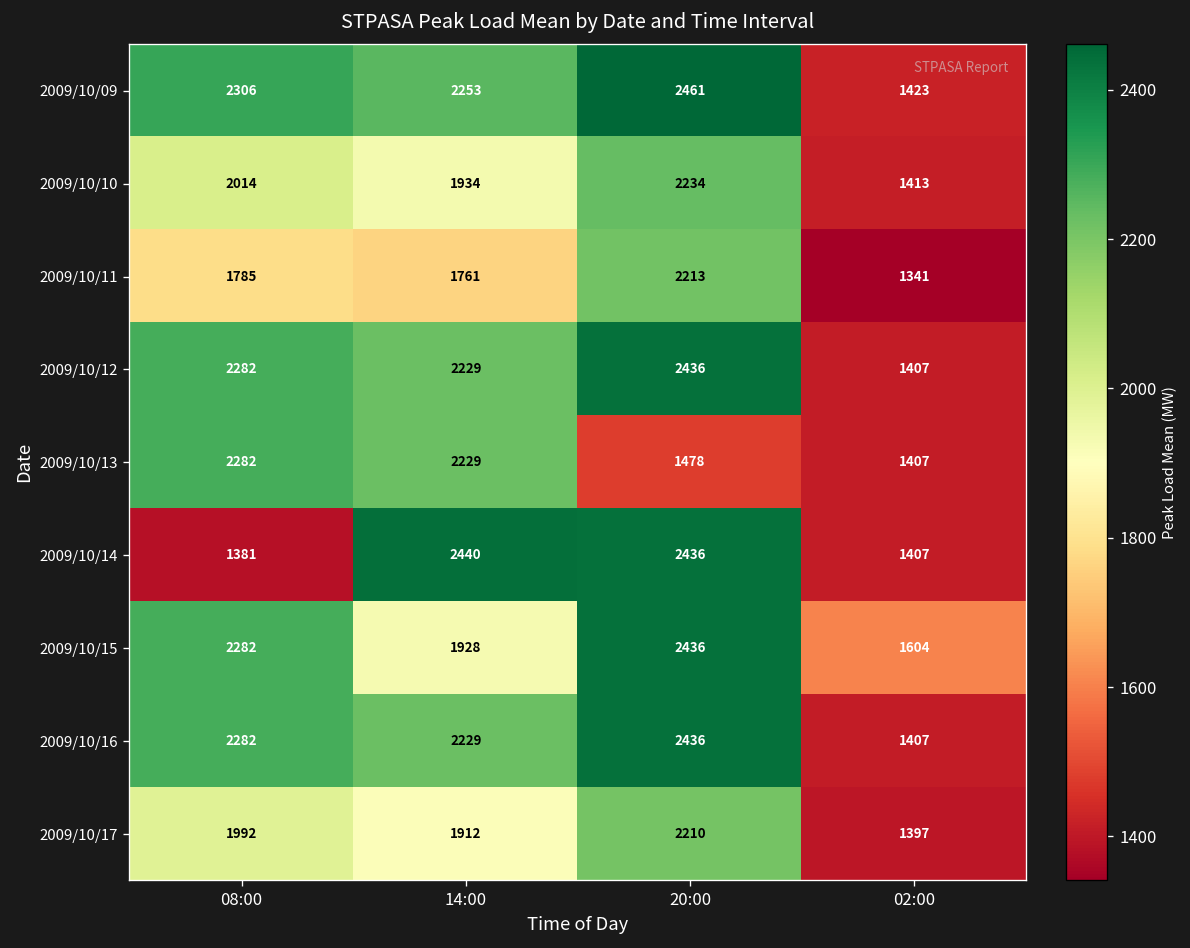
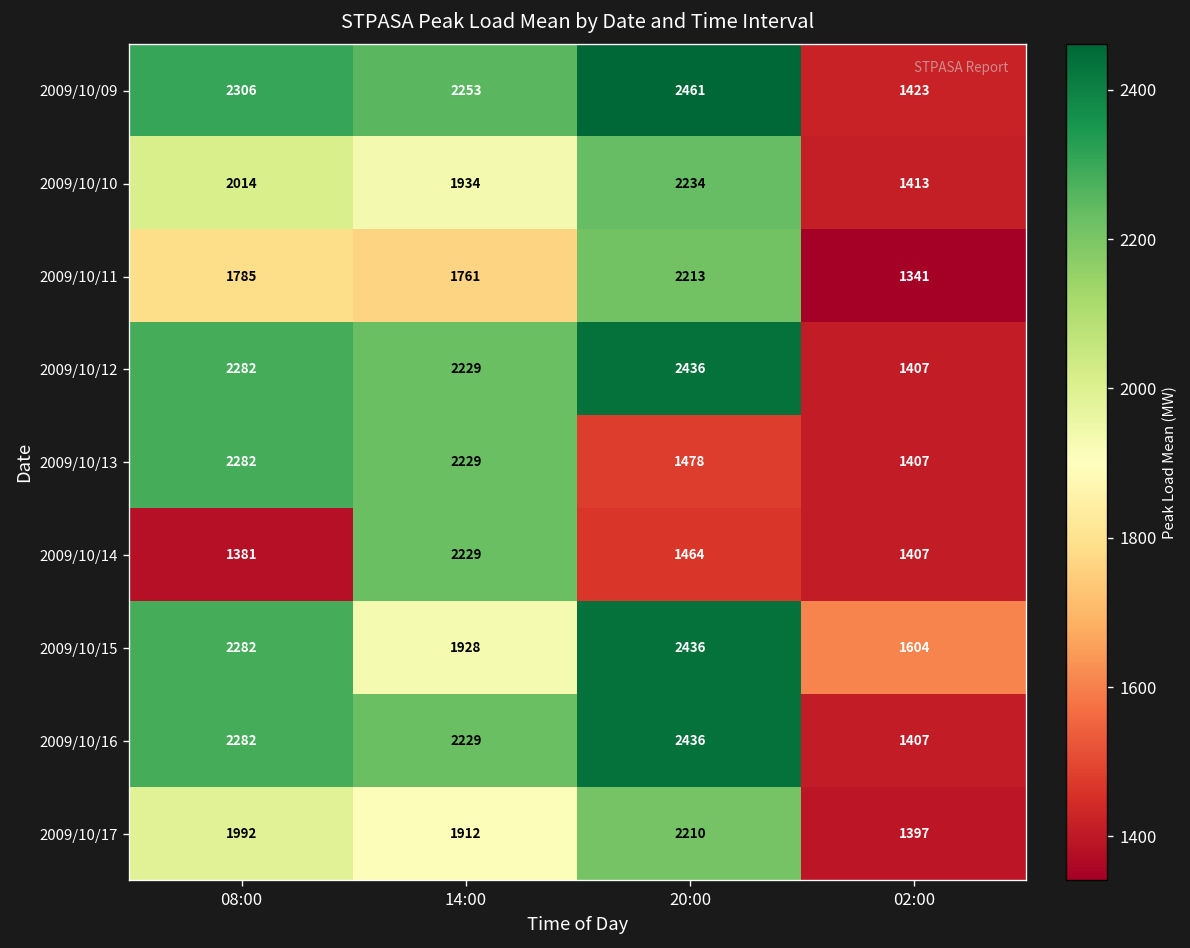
  {
    "2009/10/09": {
      "08:00": 2306,
      "14:00": 2253,
      "20:00": 2461
    },
    "2009/10/10": {
      "08:00": 2014,
      "14:00": 1934,
      "20:00": 2234,
      "02:00": 1413
    },
    "2009/10/11": {
      "08:00": 1785,
      "14:00": 1761,
      "20:00": 2213,
      "02:00": 1341
    },
    "2009/10/12": {
      "08:00": 2282,
      "14:00": 2229,
      "20:00": 2436,
      "02:00": 1407
    },
    "2009/10/13": {
      "08:00": 2282,
      "14:00": 2229,
      "20:00": 1478,
      "02:00": 1407
    },
    "2009/10/14": {
      "08:00": 1381,
-     "14:00": 2440,
-     "20:00": 2436,
+     "14:00": 2229,
+     "20:00": 1464,
      "02:00": 1407
    },
    "2009/10/15": {
      "08:00": 2282,
      "14:00": 1928,
      "20:00": 2436,
      "02:00": 1604
    },
    "2009/10/16": {
      "08:00": 2282,
      "14:00": 2229,
      "20:00": 2436,
      "02:00": 1407
    },
    "2009/10/17": {
      "08:00": 1992,
      "14:00": 1912,
      "20:00": 2210,
      "02:00": 1397
    }
  }
